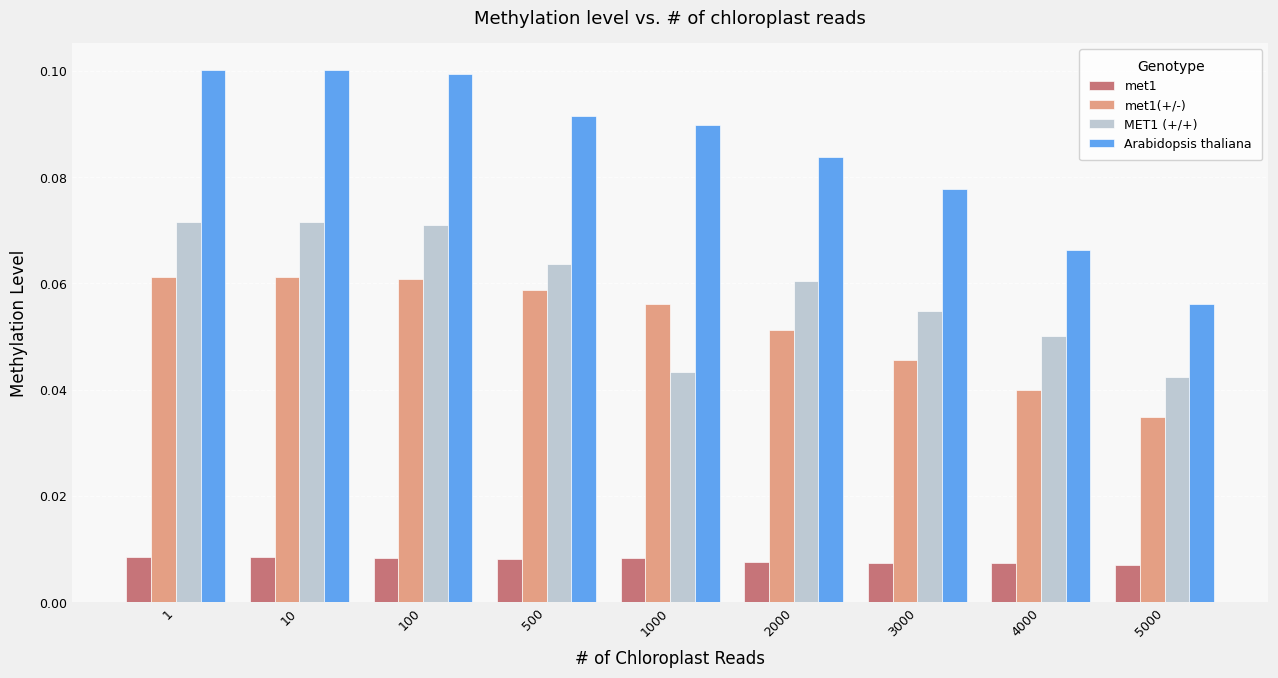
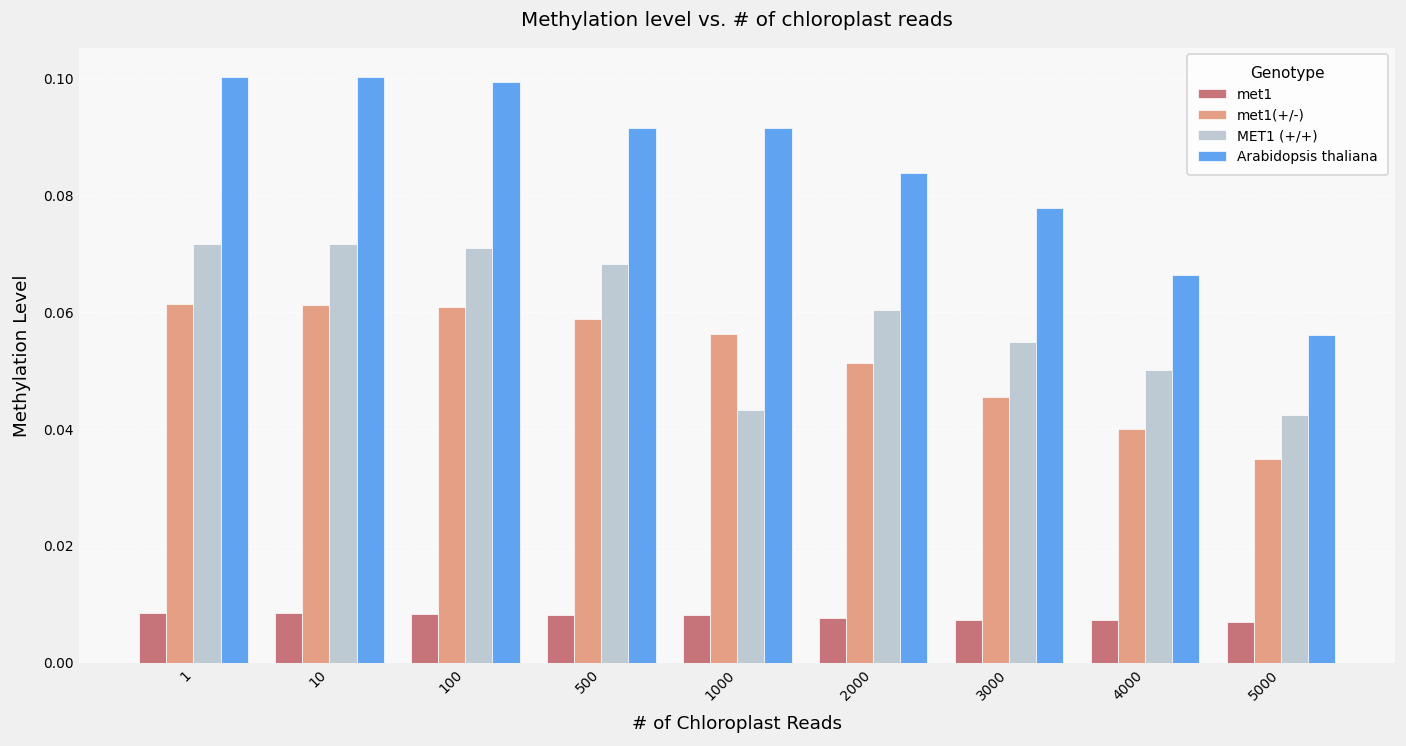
  {
    "MET1 (+/+)": {
      "1": 0.072,
      "10": 0.072,
      "100": 0.071,
-     "500": 0.064,
+     "500": 0.068,
      "1000": 0.043,
      "2000": 0.060,
      "3000": 0.055,
      "4000": 0.050,
      "5000": 0.042
    },
    "Arabidopsis thaliana": {
      "1": 0.100,
      "10": 0.100,
      "100": 0.099,
      "500": 0.092,
-     "1000": 0.090,
+     "1000": 0.091,
      "2000": 0.084,
      "3000": 0.078,
      "4000": 0.066,
      "5000": 0.056
    }
  }
